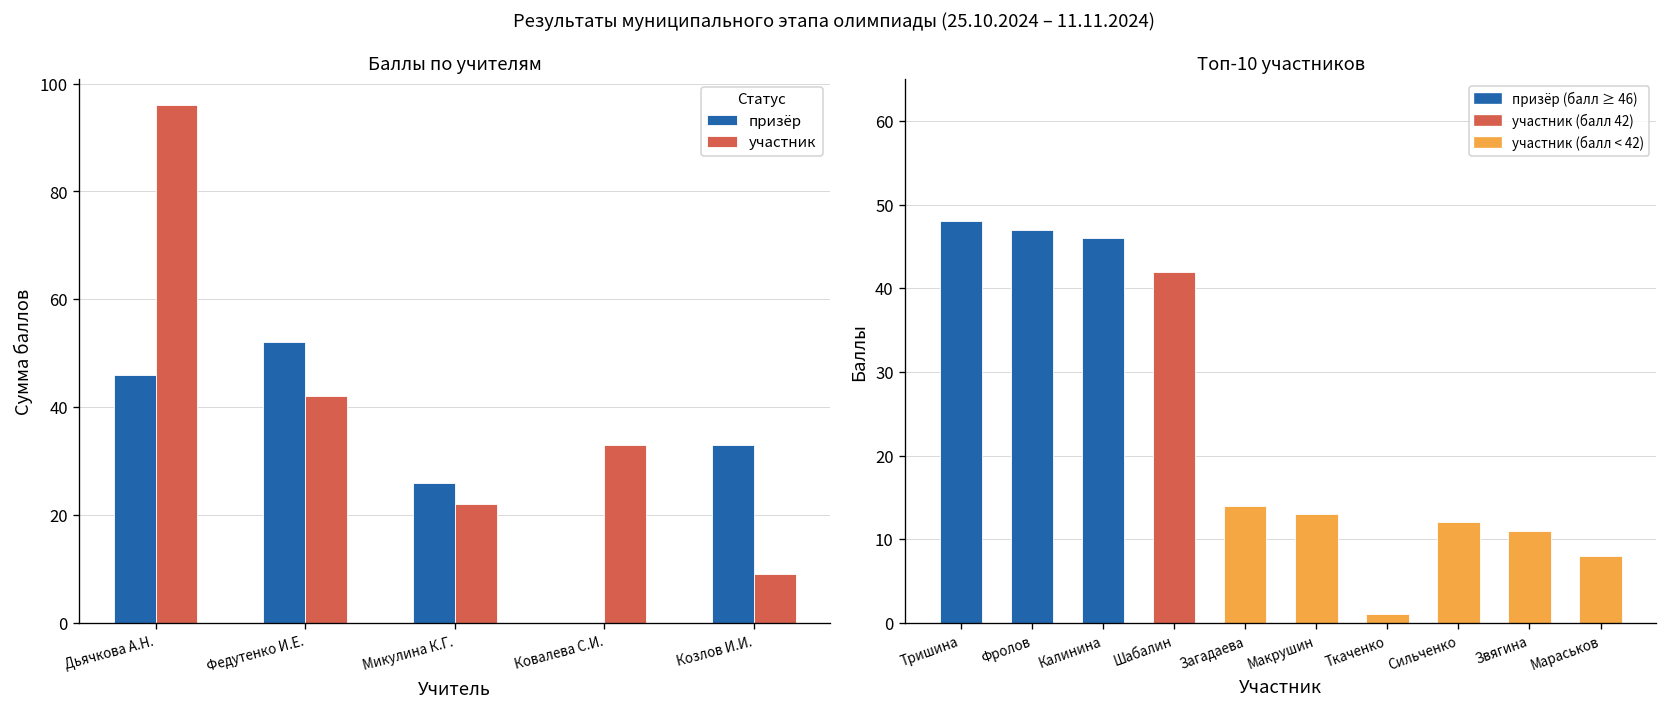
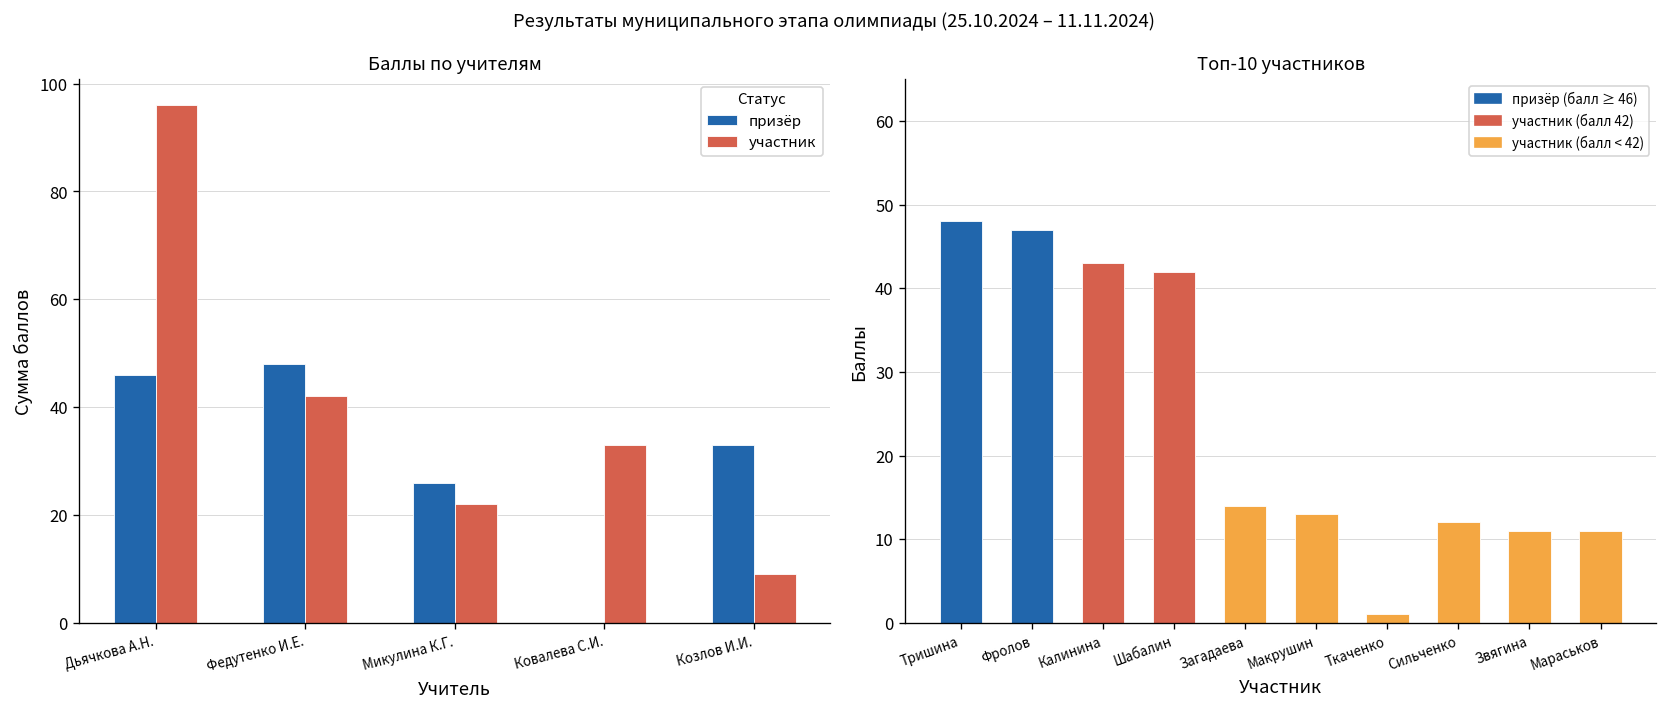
  {
    "Баллы по учителям": {
      "призёр": {
        "Дьячкова А.Н.": 46,
-       "Федутенко И.Е.": 52,
+       "Федутенко И.Е.": 48,
        "Микулина К.Г.": 26,
        "Ковалева С.И.": 0,
        "Козлов И.И.": 33
      },
      "участник": {
        "Дьячкова А.Н.": 96,
        "Федутенко И.Е.": 42,
        "Микулина К.Г.": 22,
        "Ковалева С.И.": 33,
        "Козлов И.И.": 9
      }
    },
    "Топ-10 участников": {
      "Тришина": 48,
      "Фролов": 47,
-     "Калинина": 46,
+     "Калинина": 43,
      "Шабалин": 42,
      "Загадаева": 14,
      "Макрушин": 13,
      "Ткаченко": 1,
      "Сильченко": 12,
      "Звягина": 11,
-     "Мараськов": 8
+     "Мараськов": 11
    }
  }
